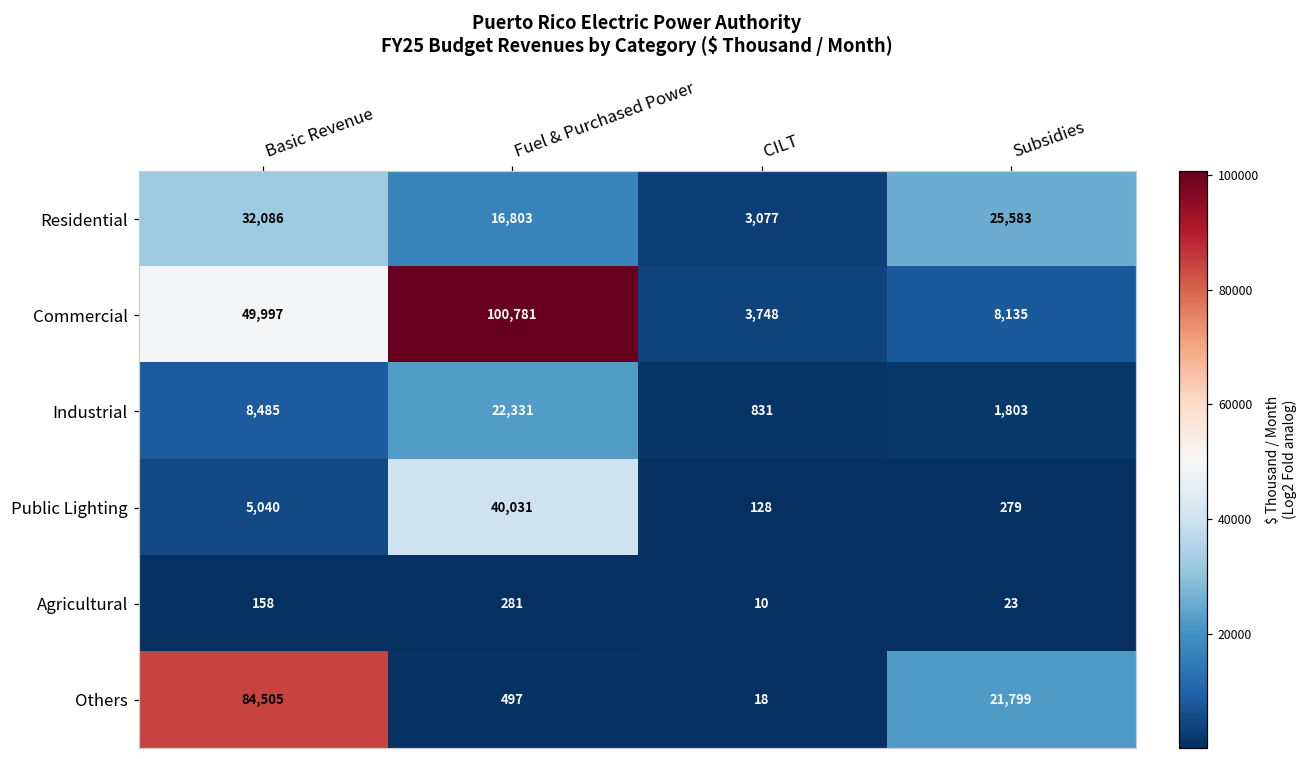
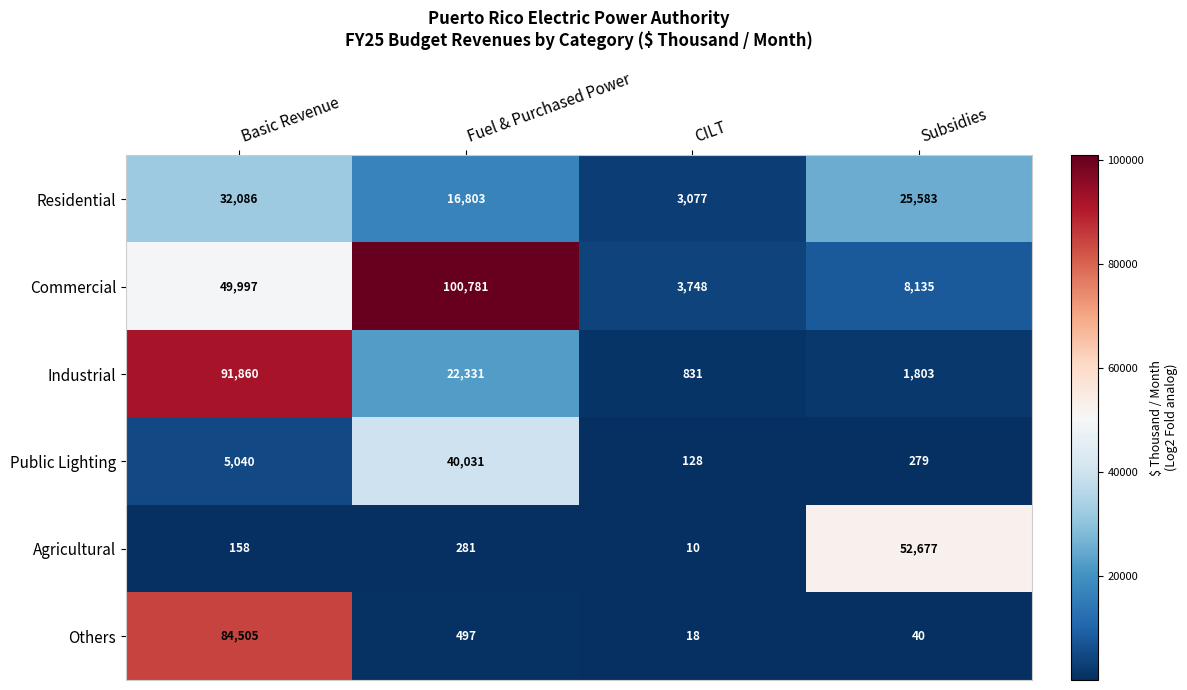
  {
    "Residential": {
      "Basic Revenue": "32,086",
      "Fuel & Purchased Power": "16,803",
      "CILT": "3,077",
      "Subsidies": "25,583"
    },
    "Commercial": {
      "Basic Revenue": "49,997",
      "Fuel & Purchased Power": "100,781",
      "CILT": "3,748",
      "Subsidies": "8,135"
    },
    "Industrial": {
-     "Basic Revenue": "8,485",
+     "Basic Revenue": "91,860",
      "Fuel & Purchased Power": "22,331",
      "CILT": "831",
      "Subsidies": "1,803"
    },
    "Public Lighting": {
      "Basic Revenue": "5,040",
      "Fuel & Purchased Power": "40,031",
      "CILT": "128",
      "Subsidies": "279"
    },
    "Agricultural": {
      "Basic Revenue": "158",
      "Fuel & Purchased Power": "281",
      "CILT": "10",
-     "Subsidies": "23"
+     "Subsidies": "52,677"
    },
    "Others": {
      "Basic Revenue": "84,505",
      "Fuel & Purchased Power": "497",
      "CILT": "18",
-     "Subsidies": "21,799"
+     "Subsidies": "40"
    }
  }
